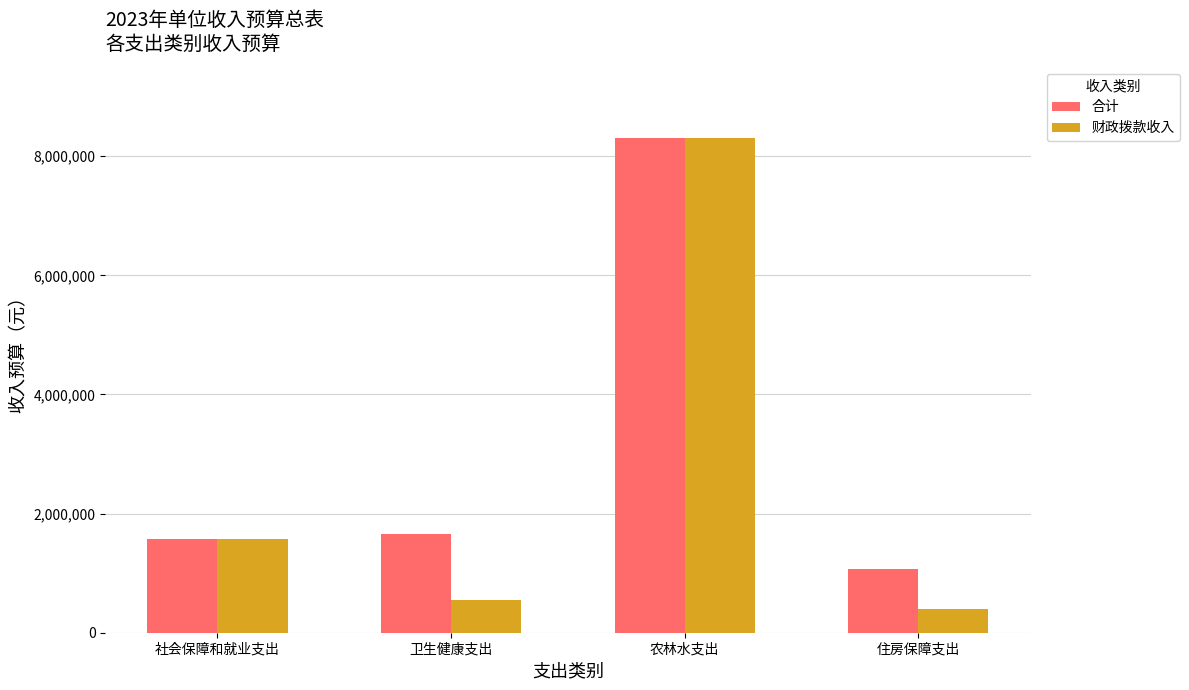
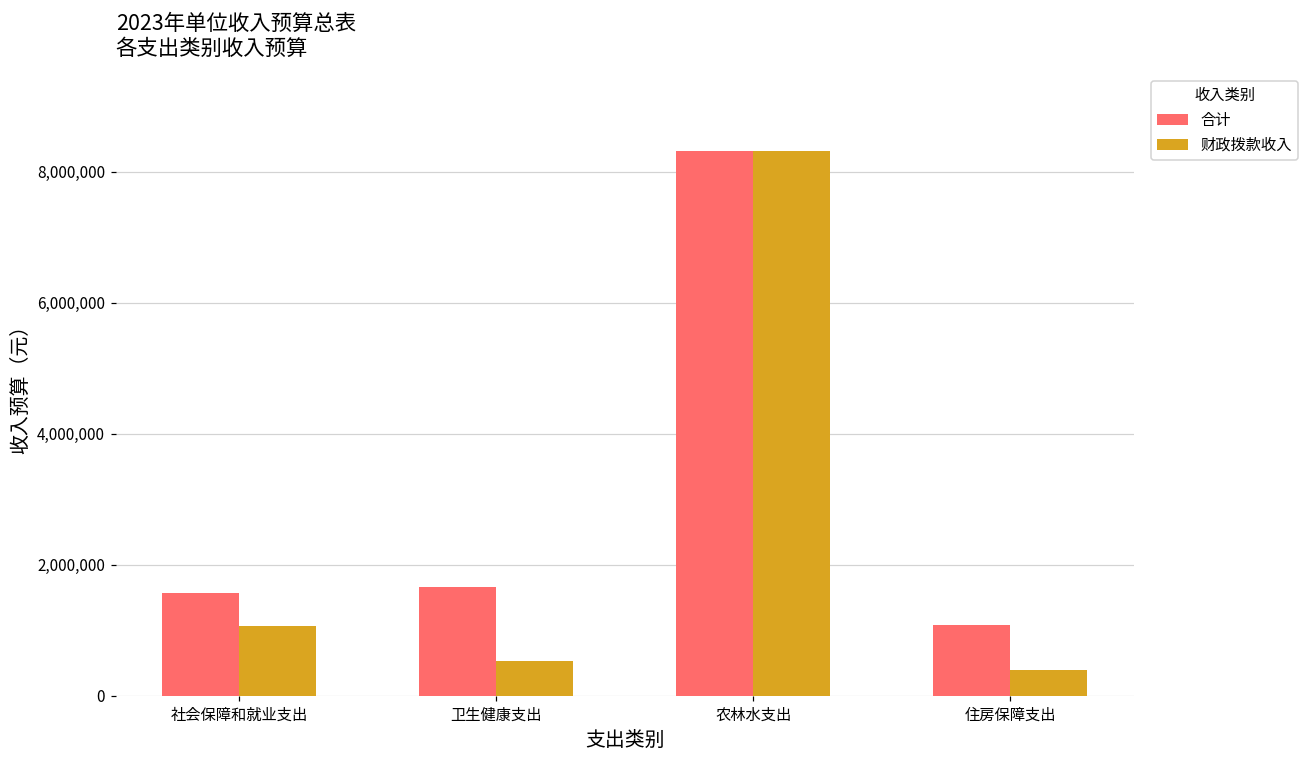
  {
    "合计": {
      "社会保障和就业支出": "1,600,000",
      "卫生健康支出": "1,700,000",
      "农林水支出": "8,300,000",
      "住房保障支出": "1,100,000"
    },
    "财政拨款收入": {
-     "社会保障和就业支出": "1,600,000",
+     "社会保障和就业支出": "1,100,000",
      "卫生健康支出": "500,000",
      "农林水支出": "8,300,000",
      "住房保障支出": "400,000"
    }
  }
